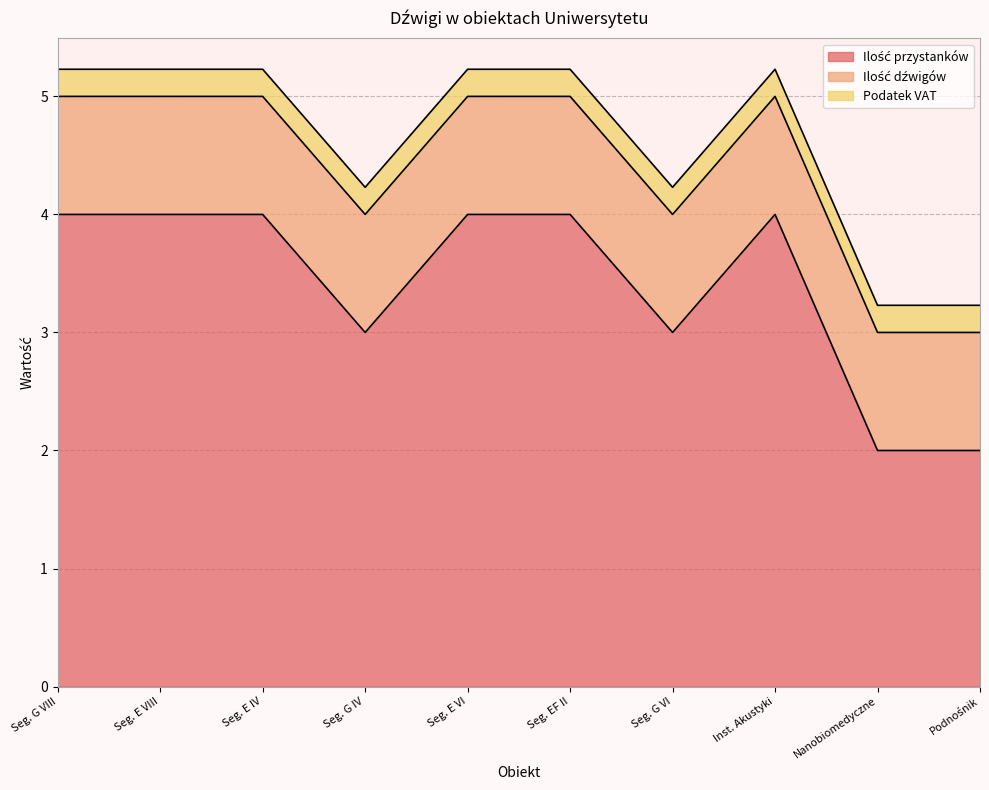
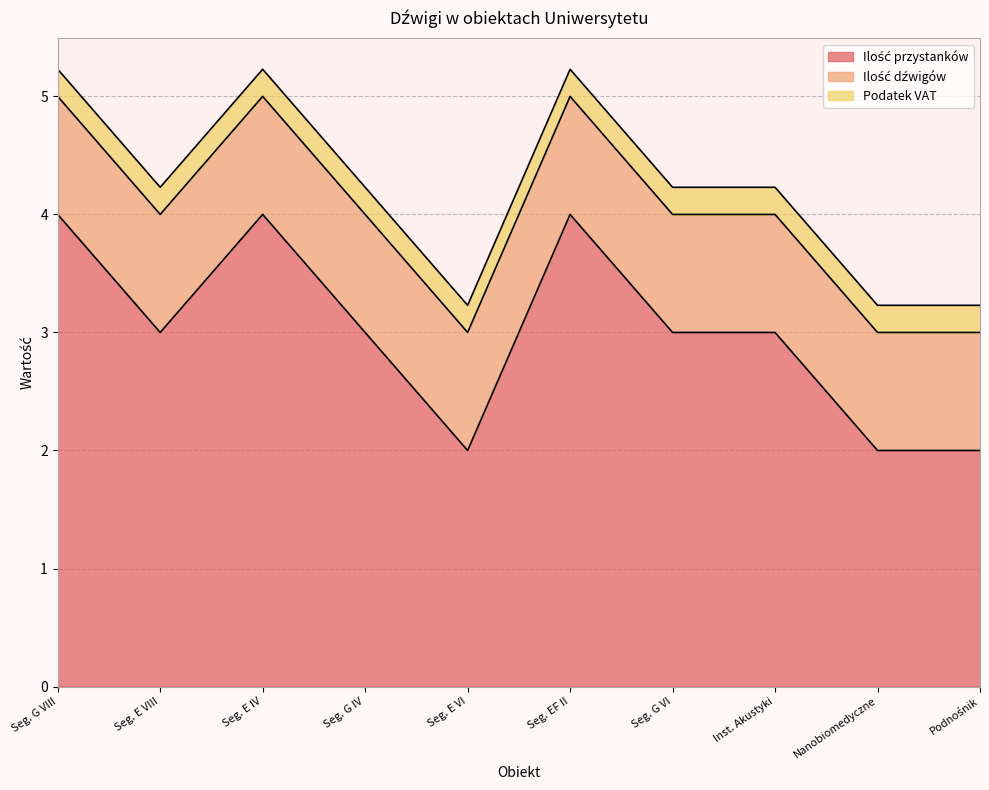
  {
    "Ilość przystanków": {
      "Seg. G VIII": 4,
-     "Seg. E VIII": 4,
+     "Seg. E VIII": 3,
      "Seg. E IV": 4,
      "Seg. G IV": 3,
-     "Seg. E VI": 4,
+     "Seg. E VI": 2,
      "Seg. EF II": 4,
      "Seg. G VI": 3,
-     "Inst. Akustyki": 4,
+     "Inst. Akustyki": 3,
      "Nanobiomedyczne": 2,
      "Podnośnik": 2
    }
  }
